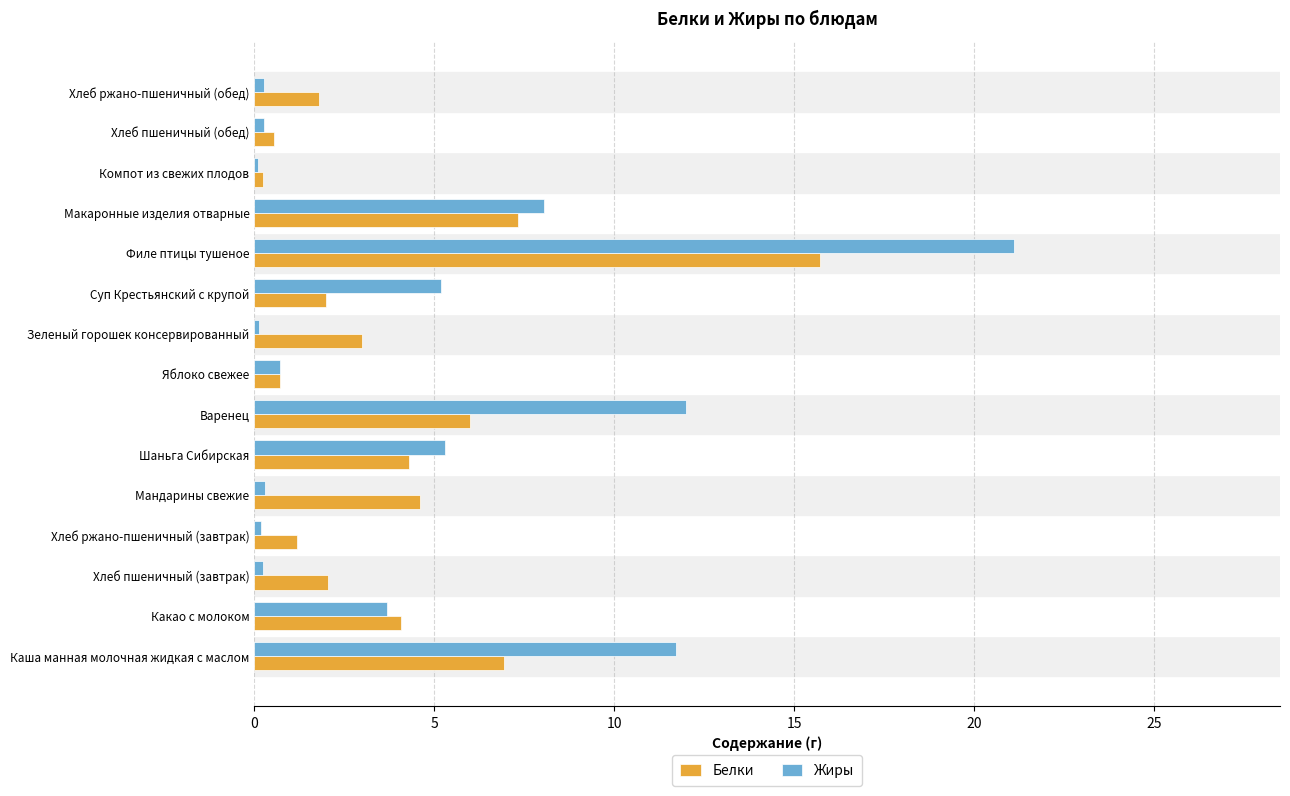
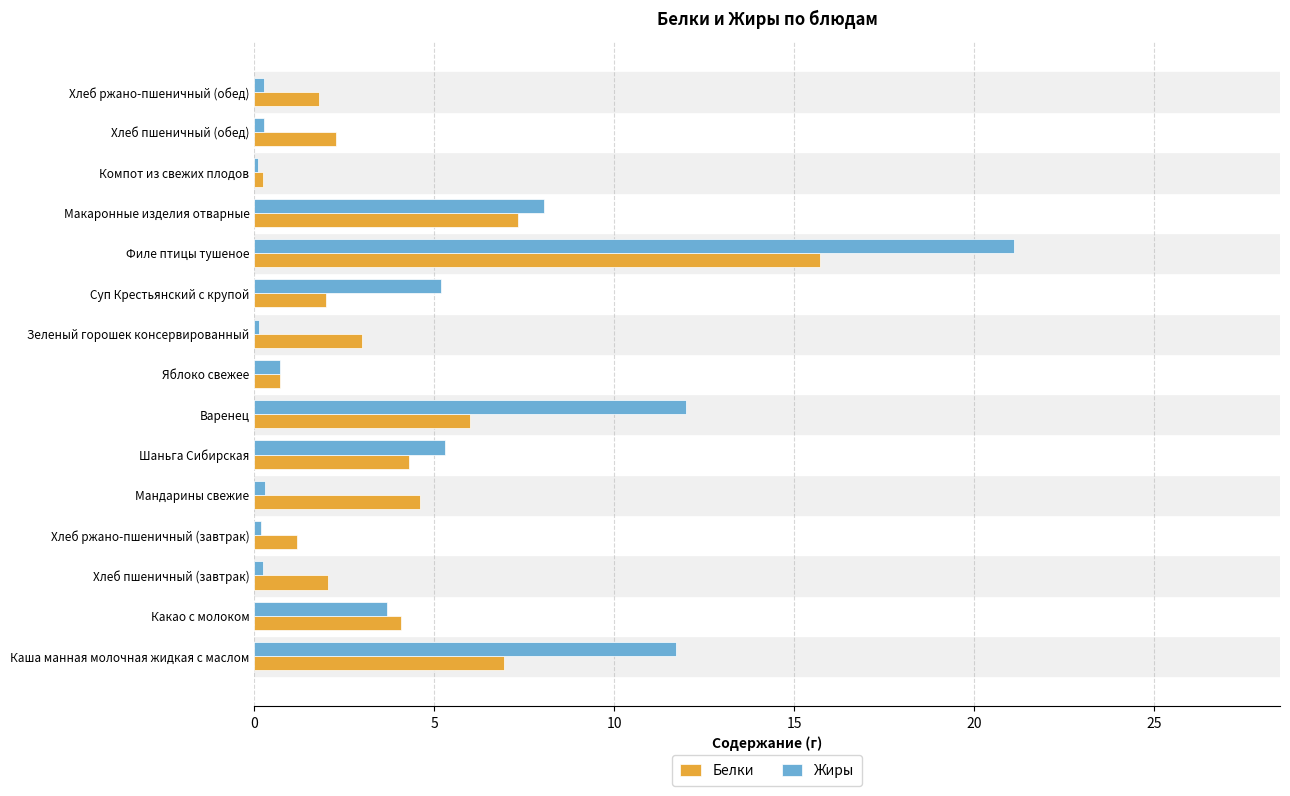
  {
    "Белки": {
      "Хлеб ржано-пшеничный (обед)": 1.8,
-     "Хлеб пшеничный (обед)": 0.6,
+     "Хлеб пшеничный (обед)": 2.3,
      "Компот из свежих плодов": 0.3,
      "Макаронные изделия отварные": 7.3,
      "Филе птицы тушеное": 15.7,
      "Суп Крестьянский с крупой": 2.0,
      "Зеленый горошек консервированный": 3.0,
      "Яблоко свежее": 0.7,
      "Варенец": 6.0,
      "Шаньга Сибирская": 4.3,
      "Мандарины свежие": 4.6,
      "Хлеб ржано-пшеничный (завтрак)": 1.2,
      "Хлеб пшеничный (завтрак)": 2.1,
      "Какао с молоком": 4.1,
      "Каша манная молочная жидкая с маслом": 6.9
    },
    "Жиры": {
      "Хлеб ржано-пшеничный (обед)": 0.3,
      "Хлеб пшеничный (обед)": 0.3,
      "Компот из свежих плодов": 0.1,
      "Макаронные изделия отварные": 8.1,
      "Филе птицы тушеное": 21.1,
      "Суп Крестьянский с крупой": 5.2,
      "Зеленый горошек консервированный": 0.1,
      "Яблоко свежее": 0.7,
      "Варенец": 12.0,
      "Шаньга Сибирская": 5.3,
      "Мандарины свежие": 0.3,
      "Хлеб ржано-пшеничный (завтрак)": 0.2,
      "Хлеб пшеничный (завтрак)": 0.2,
      "Какао с молоком": 3.7,
      "Каша манная молочная жидкая с маслом": 11.7
    }
  }
